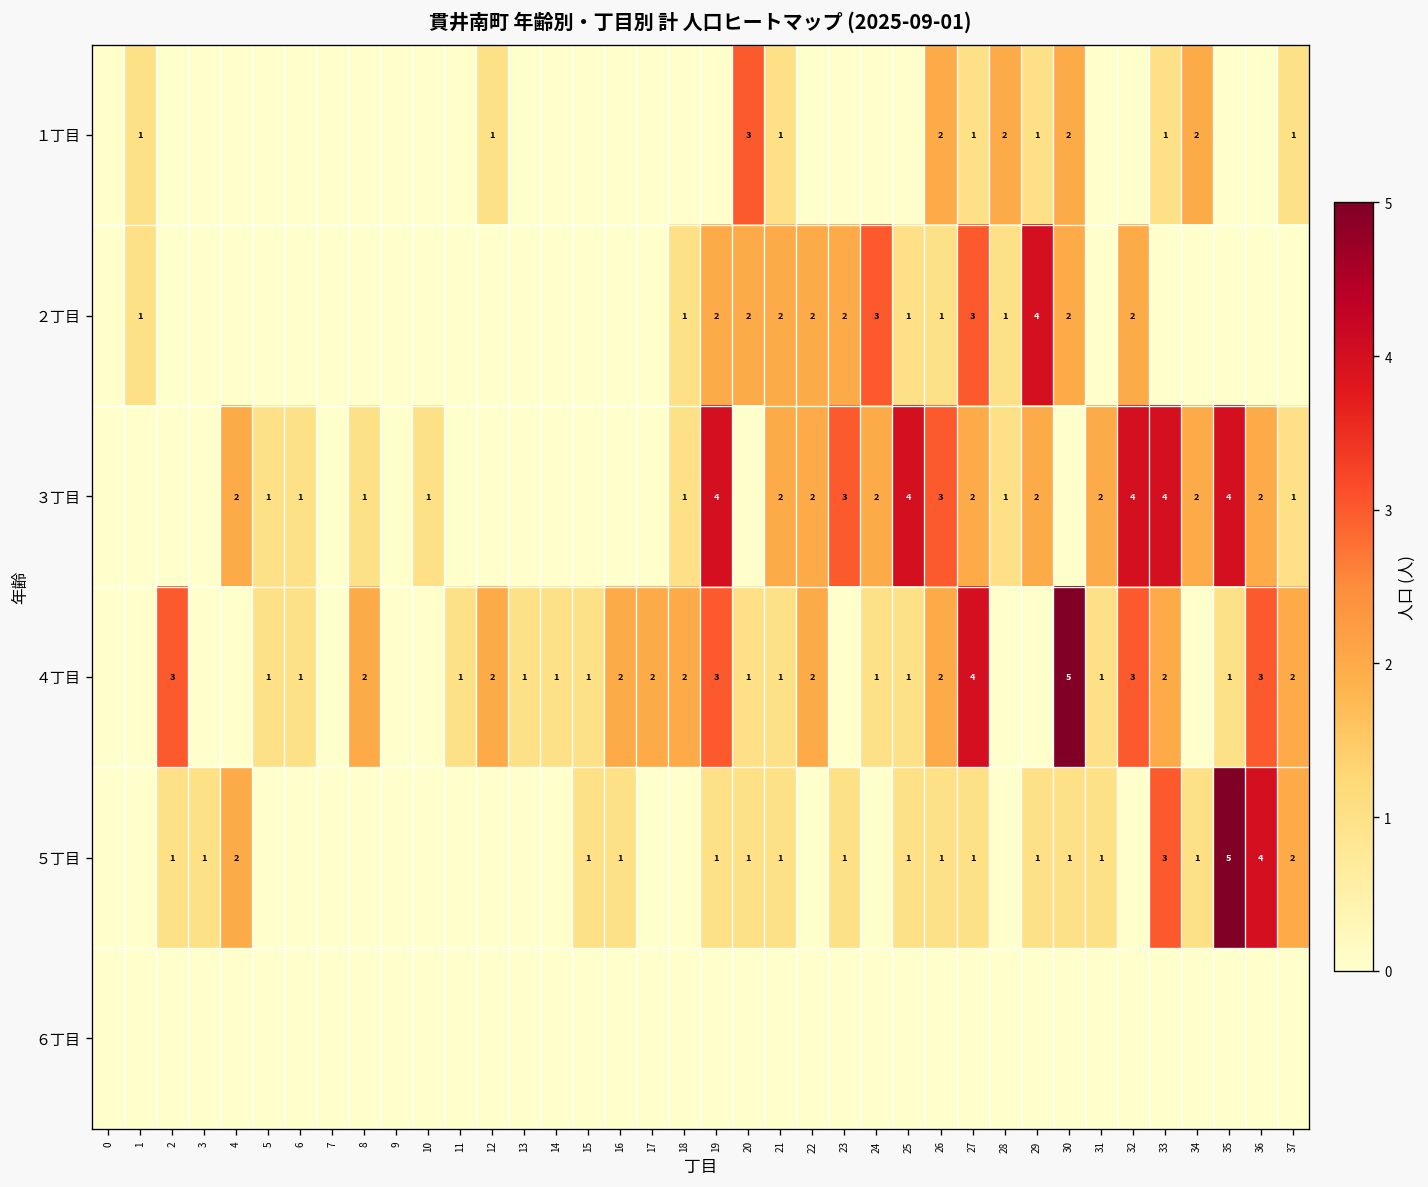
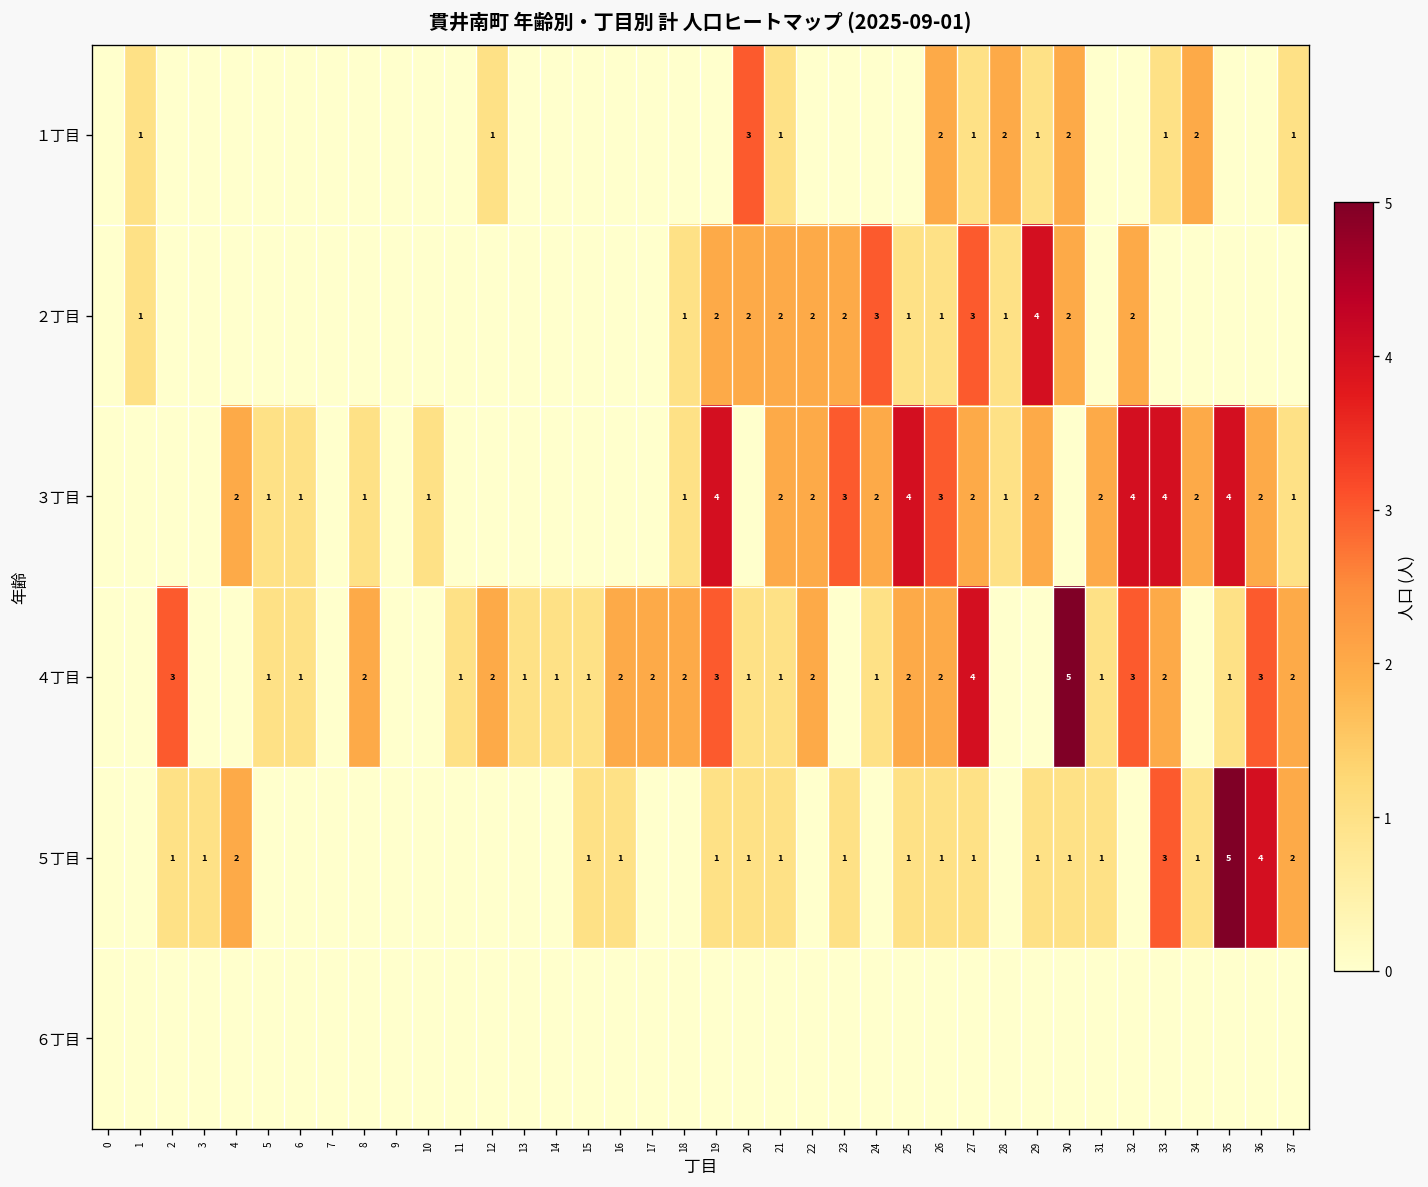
  {
    "１丁目": {
      "1": 1,
      "12": 1,
      "20": 3,
      "21": 1,
      "26": 2,
      "27": 1,
      "28": 2,
      "29": 1,
      "30": 2,
      "33": 1,
      "34": 2,
      "37": 1
    },
    "２丁目": {
      "1": 1,
      "18": 1,
      "19": 2,
      "20": 2,
      "21": 2,
      "22": 2,
      "23": 2,
      "24": 3,
      "25": 1,
      "26": 1,
      "27": 3,
      "28": 1,
      "29": 4,
      "30": 2,
      "32": 2
    },
    "３丁目": {
      "4": 2,
      "5": 1,
      "6": 1,
      "8": 1,
      "10": 1,
      "18": 1,
      "19": 4,
      "21": 2,
      "22": 2,
      "23": 3,
      "24": 2,
      "25": 4,
      "26": 3,
      "27": 2,
      "28": 1,
      "29": 2,
      "31": 2,
      "32": 4,
      "33": 4,
      "34": 2,
      "35": 4,
      "36": 2,
      "37": 1
    },
    "４丁目": {
      "2": 3,
      "5": 1,
      "6": 1,
      "8": 2,
      "11": 1,
      "12": 2,
      "13": 1,
      "14": 1,
      "15": 1,
      "16": 2,
      "17": 2,
      "18": 2,
      "19": 3,
      "20": 1,
      "21": 1,
      "22": 2,
      "24": 1,
-     "25": 1,
+     "25": 2,
      "26": 2,
      "27": 4,
      "30": 5,
      "31": 1,
      "32": 3,
      "33": 2,
      "35": 1,
      "36": 3,
      "37": 2
    },
    "５丁目": {
      "2": 1,
      "3": 1,
      "4": 2,
      "15": 1,
      "16": 1,
      "19": 1,
      "20": 1,
      "21": 1,
      "23": 1,
      "25": 1,
      "26": 1,
      "27": 1,
      "29": 1,
      "30": 1,
      "31": 1,
      "33": 3,
      "34": 1,
      "35": 5,
      "36": 4,
      "37": 2
    }
  }
